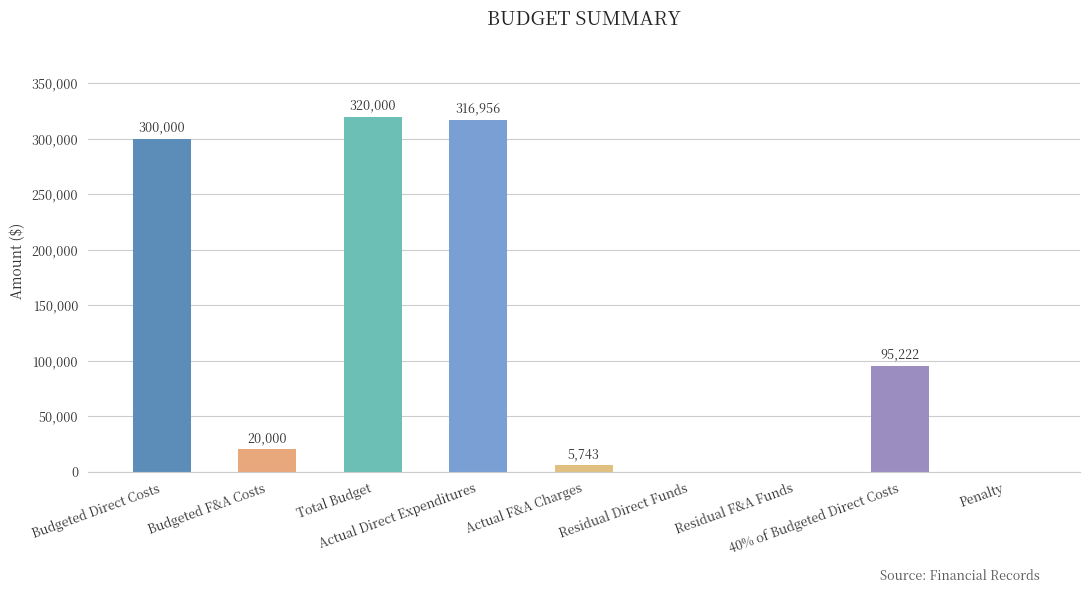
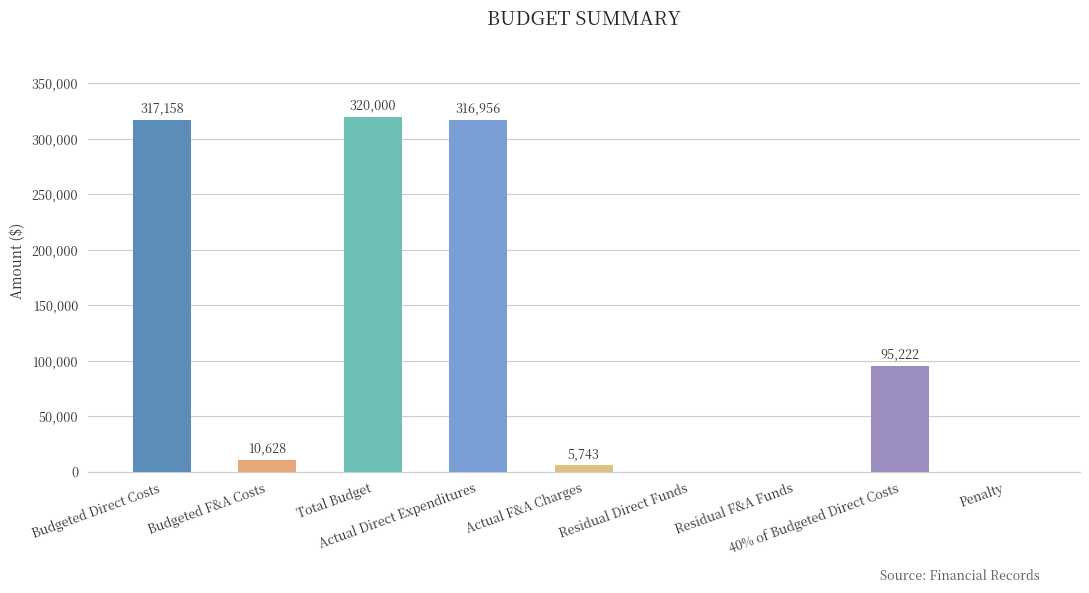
  {
-   "Budgeted Direct Costs": "300,000",
-   "Budgeted F&A Costs": "20,000",
+   "Budgeted Direct Costs": "317,158",
+   "Budgeted F&A Costs": "10,628",
    "Total Budget": "320,000",
    "Actual Direct Expenditures": "316,956",
    "Actual F&A Charges": "5,743",
    "40% of Budgeted Direct Costs": "95,222"
  }
